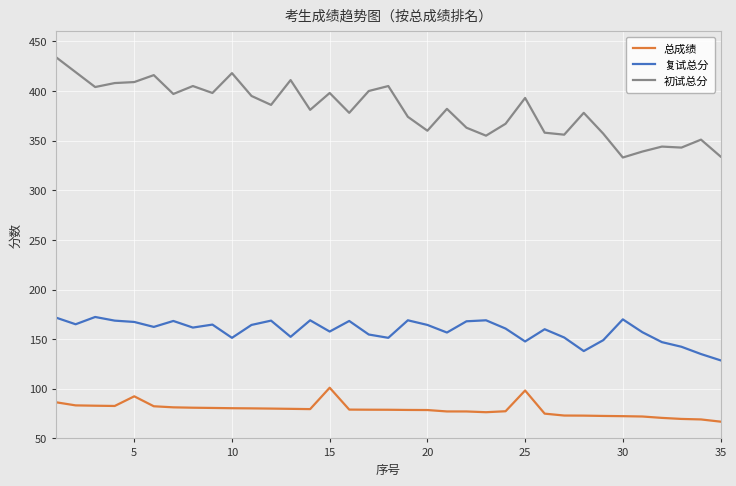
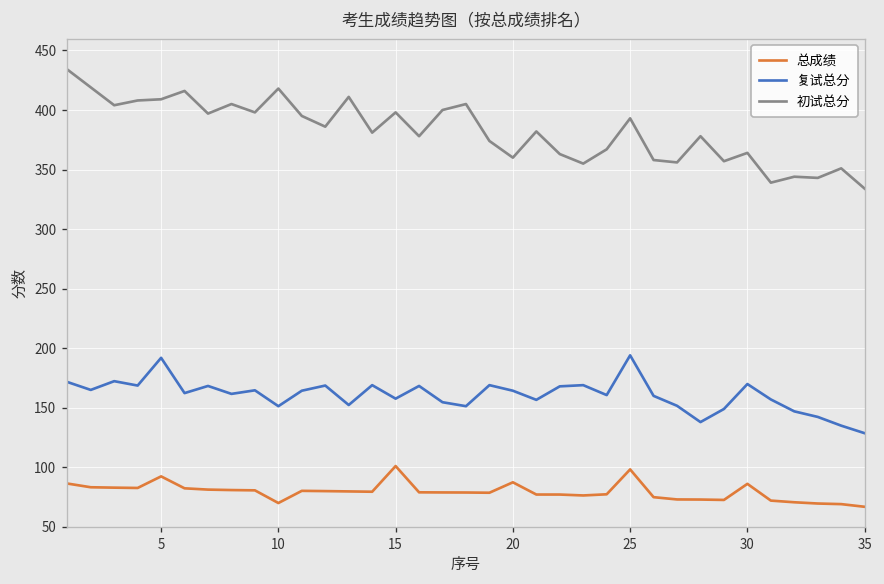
  {
    "总成绩": {
      "5": 90,
-     "10": 80,
+     "10": 70,
      "15": 100,
-     "20": 80,
+     "20": 90,
      "25": 100,
-     "30": 70,
+     "30": 90,
      "35": 70
    },
    "复试总分": {
-     "5": 170,
+     "5": 190,
      "10": 150,
      "15": 160,
      "20": 160,
-     "25": 150,
+     "25": 190,
      "30": 170,
      "35": 130
    },
    "初试总分": {
      "5": 410,
      "10": 420,
      "15": 400,
      "20": 360,
      "25": 390,
-     "30": 330,
+     "30": 360,
      "35": 330
    }
  }
